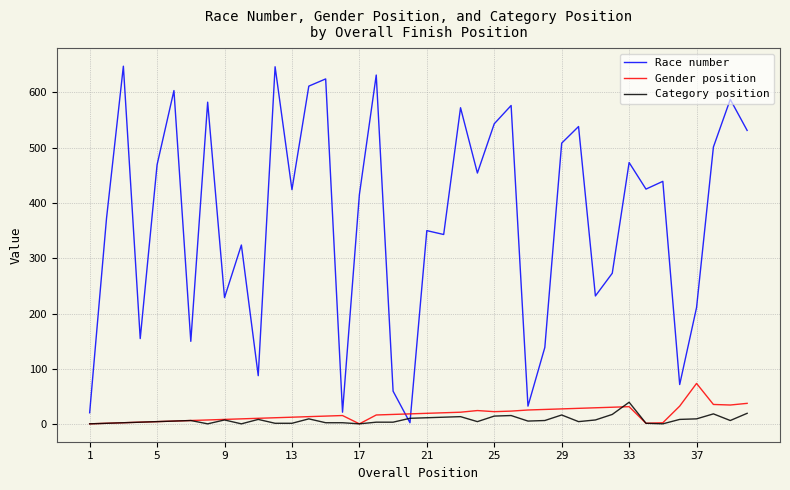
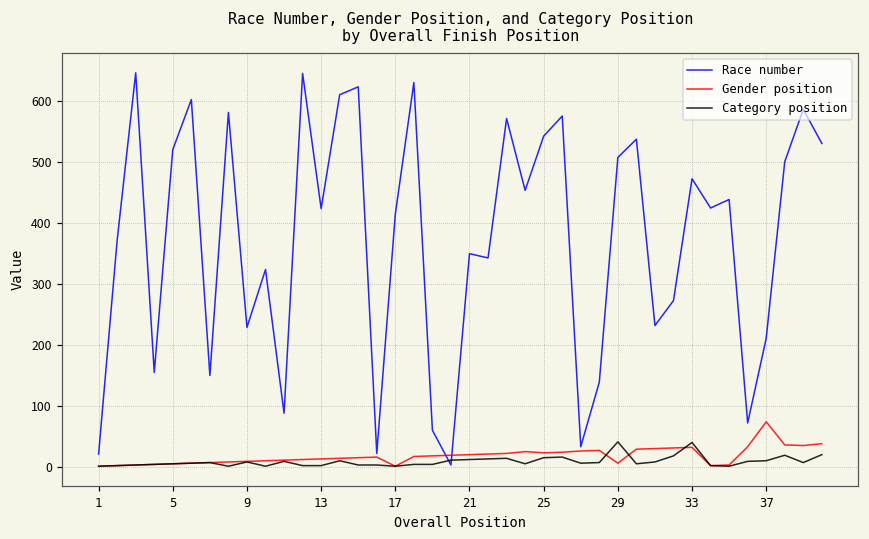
  {
    "Race number": {
      "1": 20,
-     "5": 470,
+     "5": 520,
      "9": 230,
      "13": 420,
      "17": 420,
      "21": 350,
      "25": 540,
      "29": 510,
      "33": 470,
      "37": 210
    },
    "Gender position": {
      "13": 10,
      "21": 20,
      "25": 20,
-     "29": 30,
+     "29": 10,
      "33": 30,
      "37": 70
    },
    "Category position": {
      "13": 0,
      "21": 10,
      "25": 20,
-     "29": 20,
+     "29": 40,
      "33": 40,
      "37": 10
    }
  }
